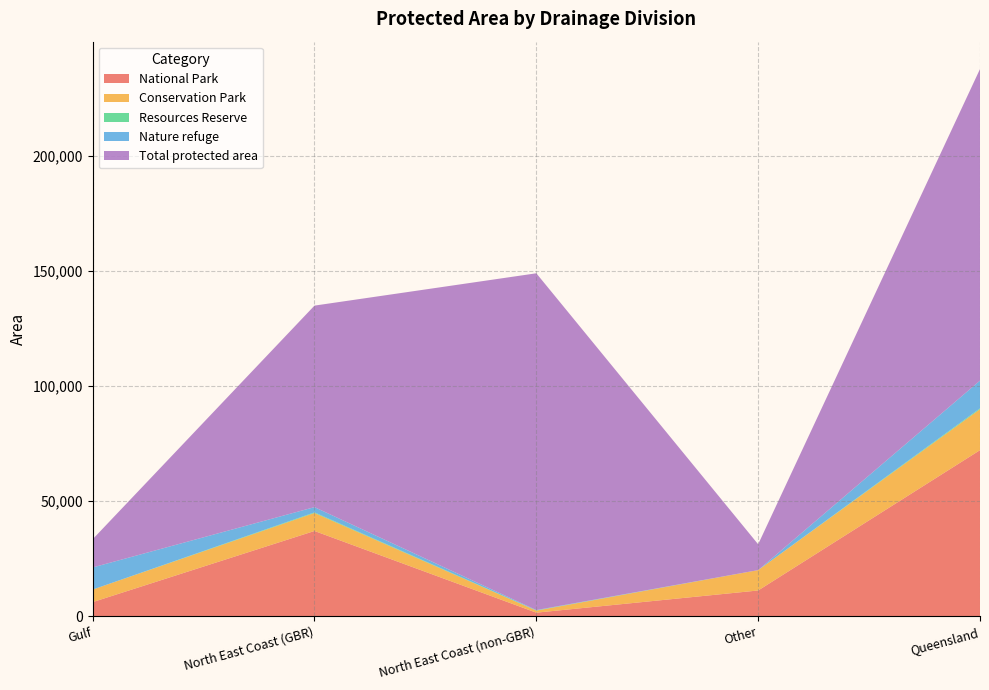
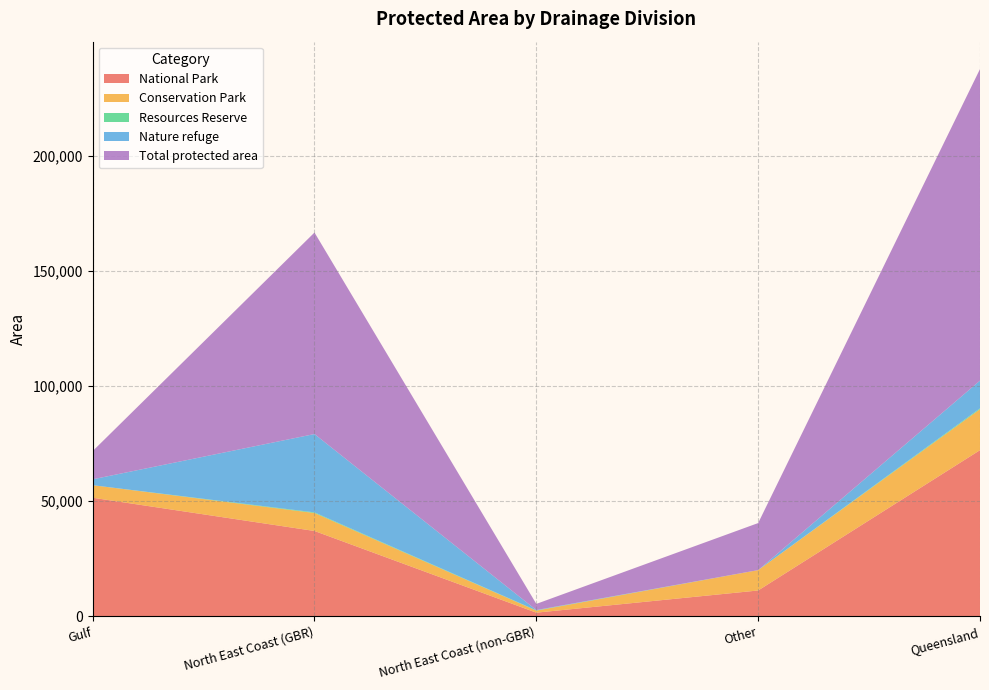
  {
    "National Park": {
-     "Gulf": "6,000",
+     "Gulf": "51,000",
      "North East Coast (GBR)": "37,000",
      "Other": "11,000",
      "Queensland": "72,000"
    },
    "Nature refuge": {
-     "Gulf": "10,000",
-     "North East Coast (GBR)": "2,000",
+     "Gulf": "3,000",
+     "North East Coast (GBR)": "34,000",
      "Queensland": "12,000"
    },
    "Total protected area": {
      "Gulf": "12,000",
      "North East Coast (GBR)": "88,000",
-     "North East Coast (non-GBR)": "146,000",
-     "Other": "11,000",
+     "North East Coast (non-GBR)": "3,000",
+     "Other": "20,000",
      "Queensland": "135,000"
    }
  }
